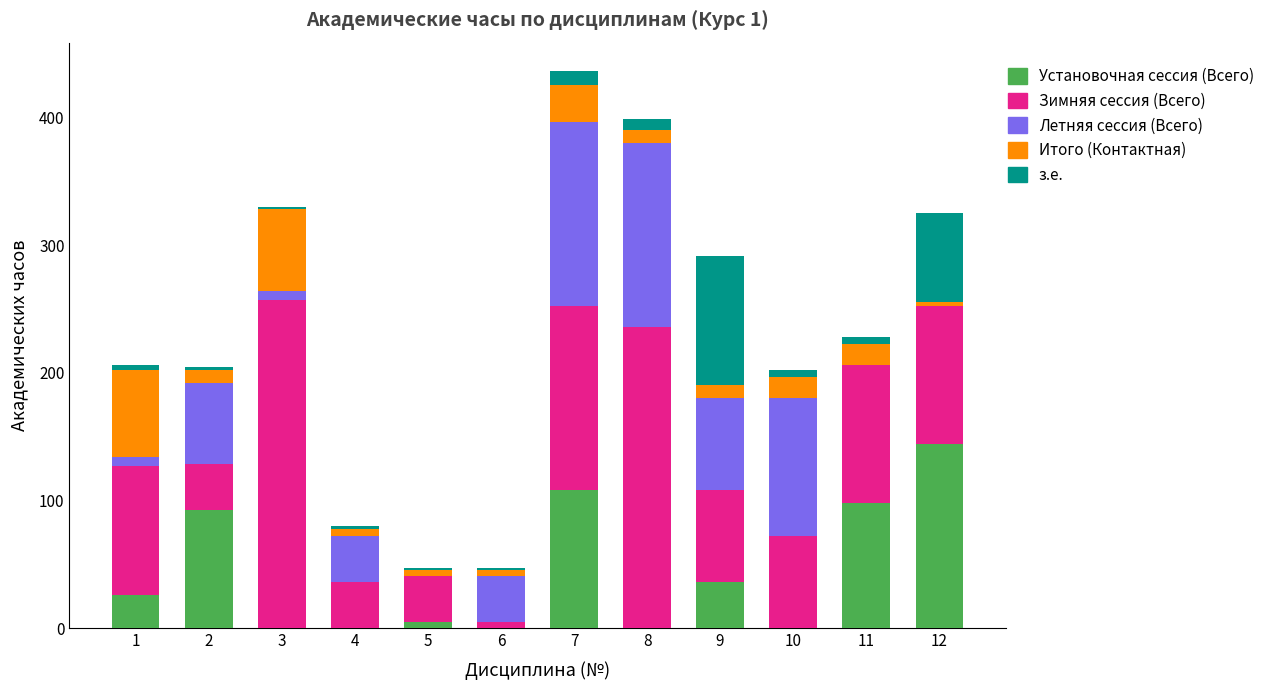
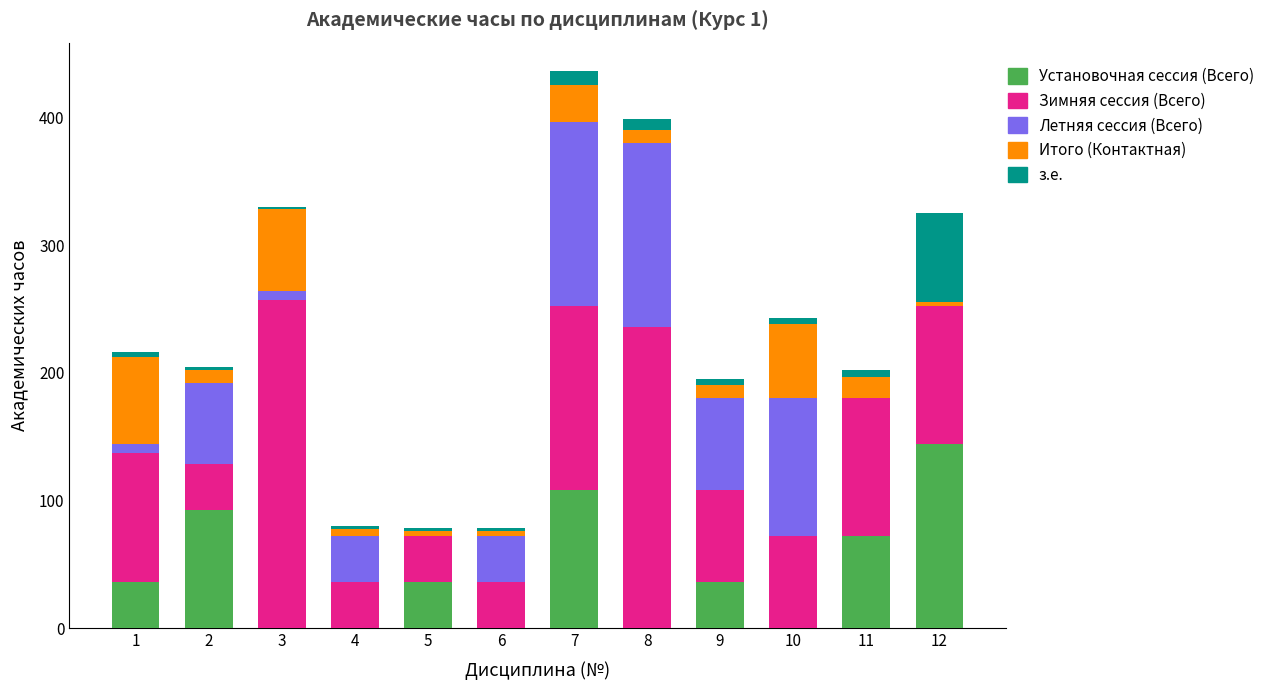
  {
    "Установочная сессия (Всего)": {
-     "1": 26,
+     "1": 36,
      "2": 93,
      "3": 0,
      "4": 0,
-     "5": 5,
+     "5": 36,
      "6": 0,
      "7": 108,
      "8": 0,
      "9": 36,
      "10": 0,
-     "11": 98,
+     "11": 72,
      "12": 144
    },
    "Зимняя сессия (Всего)": {
      "1": 101,
      "2": 36,
      "3": 257,
      "4": 36,
      "5": 36,
-     "6": 5,
+     "6": 36,
      "7": 144,
      "8": 236,
      "9": 72,
      "10": 72,
      "11": 108,
      "12": 108
    },
    "Летняя сессия (Всего)": {
      "1": 7,
      "2": 63,
      "3": 7,
      "4": 36,
      "5": 0,
      "6": 36,
      "7": 144,
      "8": 144,
      "9": 72,
      "10": 108,
      "11": 0,
      "12": 0
    },
    "Итого (Контактная)": {
      "1": 69,
      "2": 10,
      "3": 64,
      "4": 6,
      "5": 4,
      "6": 4,
      "7": 30,
      "8": 10,
      "9": 10,
-     "10": 17,
+     "10": 58,
      "11": 17,
      "12": 3
    },
    "з.е.": {
      "1": 4,
      "2": 2,
      "3": 2,
      "4": 2,
      "5": 2,
      "6": 2,
      "7": 11,
      "8": 8,
-     "9": 101,
+     "9": 5,
      "10": 5,
      "11": 5,
      "12": 70
    }
  }
